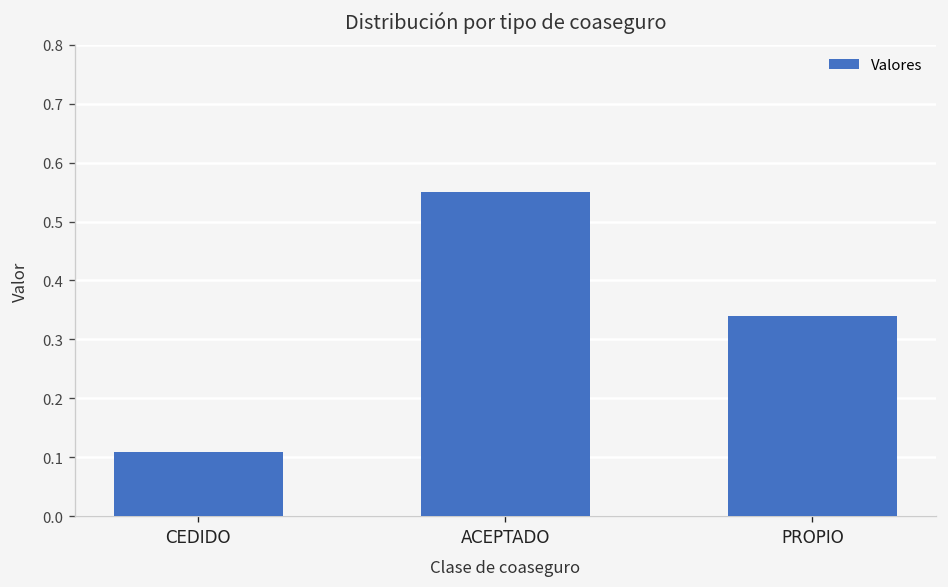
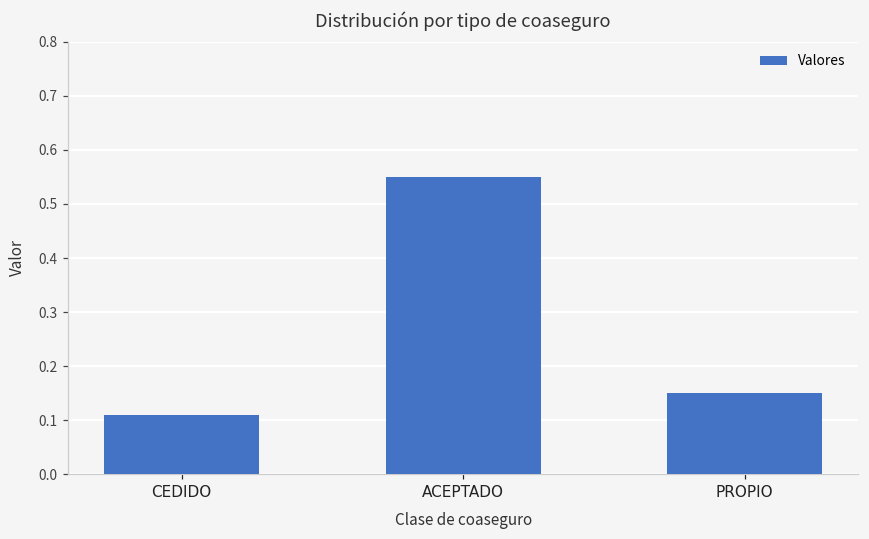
  {
    "CEDIDO": 0.11,
    "ACEPTADO": 0.55,
-   "PROPIO": 0.34
+   "PROPIO": 0.15
  }
